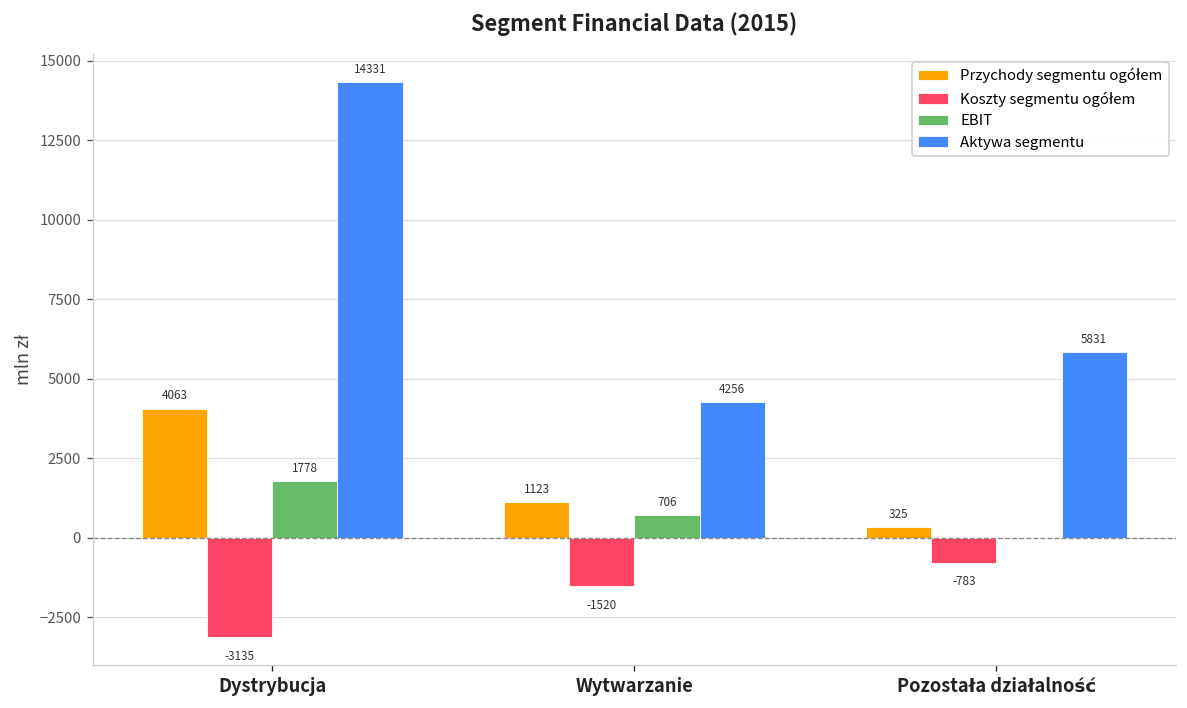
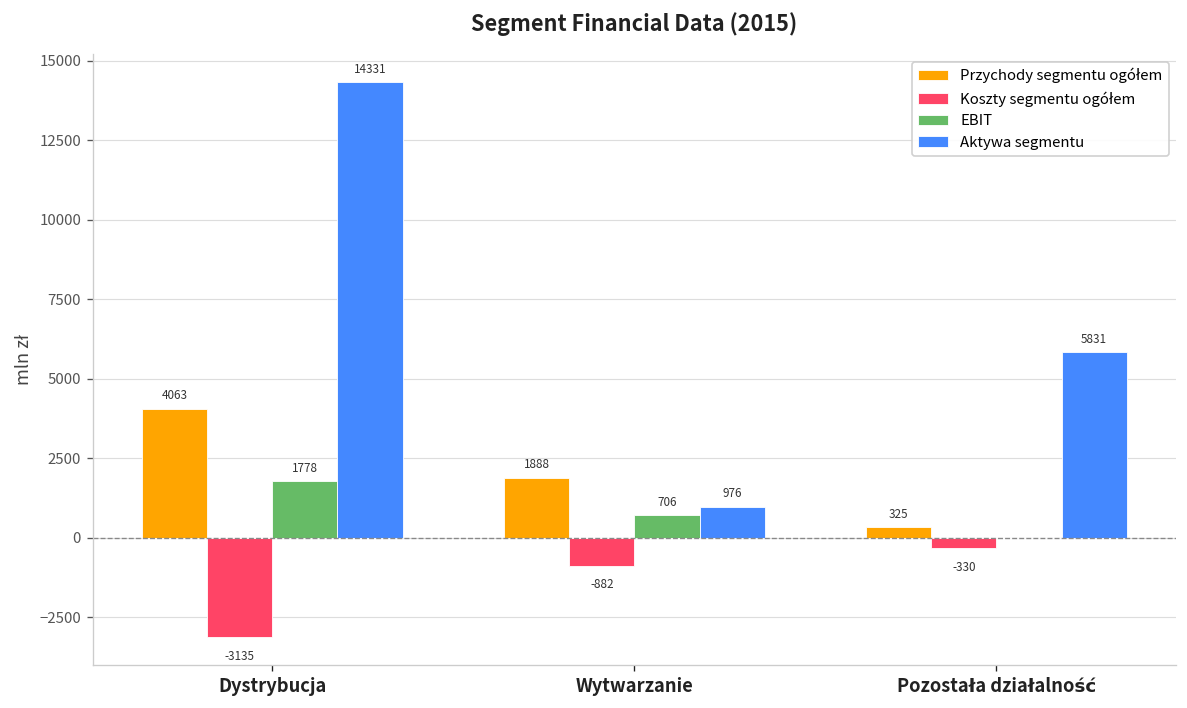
  {
    "Przychody segmentu ogółem": {
      "Dystrybucja": 4063,
-     "Wytwarzanie": 1123,
+     "Wytwarzanie": 1888,
      "Pozostała działalność": 325
    },
    "Koszty segmentu ogółem": {
      "Dystrybucja": -3135,
-     "Wytwarzanie": -1520,
-     "Pozostała działalność": -783
+     "Wytwarzanie": -882,
+     "Pozostała działalność": -330
    },
    "EBIT": {
      "Dystrybucja": 1778,
      "Wytwarzanie": 706
    },
    "Aktywa segmentu": {
      "Dystrybucja": 14331,
-     "Wytwarzanie": 4256,
+     "Wytwarzanie": 976,
      "Pozostała działalność": 5831
    }
  }
